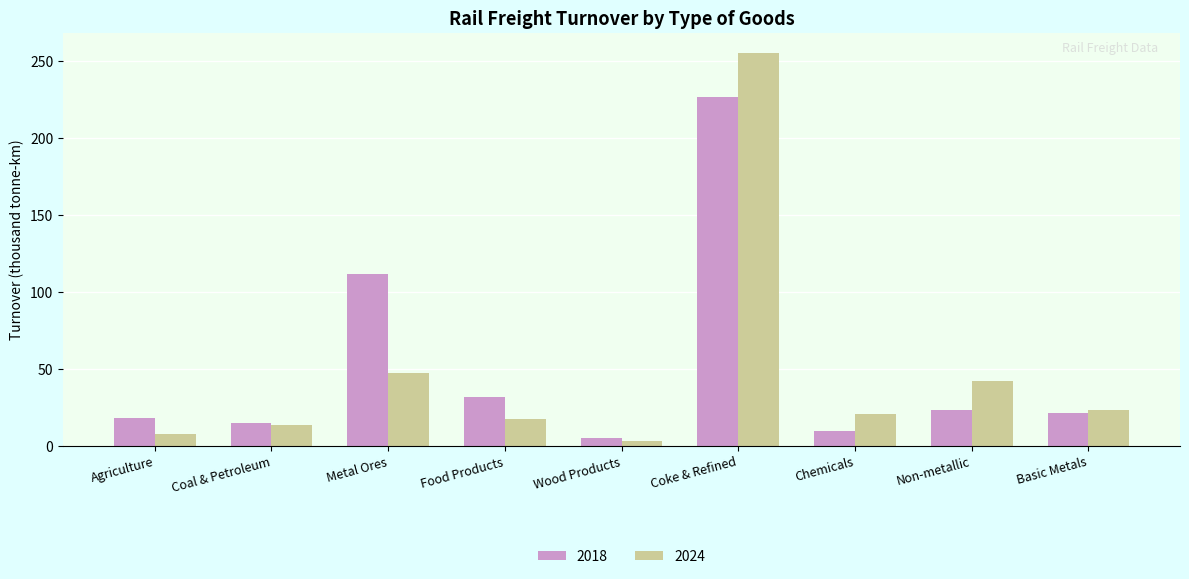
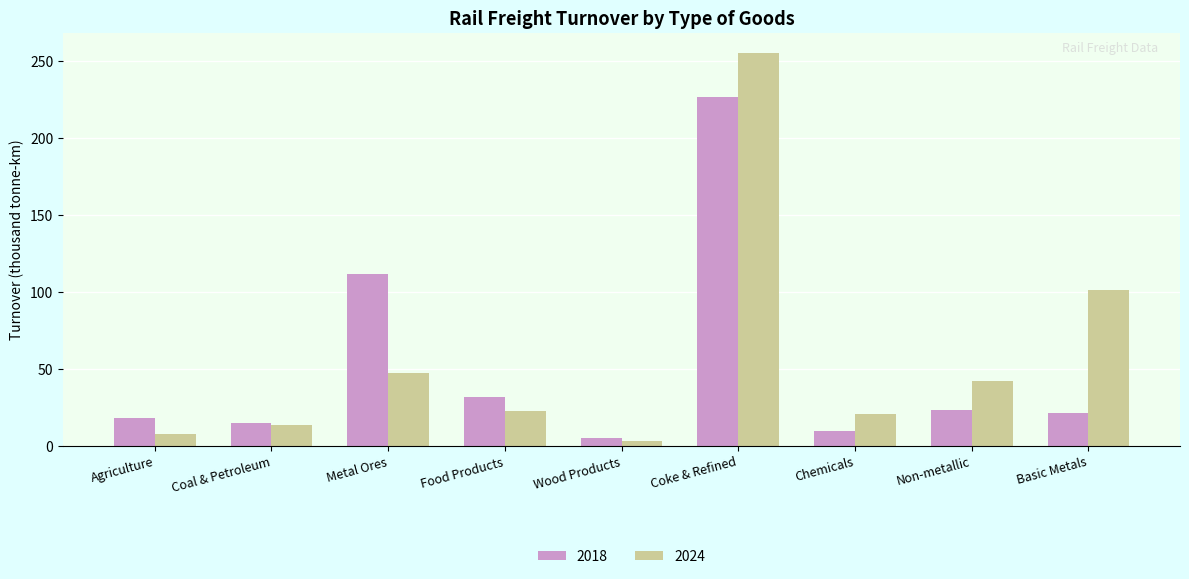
  {
    "2018": {
      "Agriculture": 18,
      "Coal & Petroleum": 15,
      "Metal Ores": 112,
      "Food Products": 32,
      "Wood Products": 5,
      "Coke & Refined": 227,
      "Chemicals": 10,
      "Non-metallic": 24,
      "Basic Metals": 22
    },
    "2024": {
      "Agriculture": 8,
      "Coal & Petroleum": 14,
      "Metal Ores": 47,
-     "Food Products": 18,
+     "Food Products": 23,
      "Wood Products": 3,
      "Coke & Refined": 255,
      "Chemicals": 21,
      "Non-metallic": 42,
-     "Basic Metals": 24
+     "Basic Metals": 101
    }
  }
